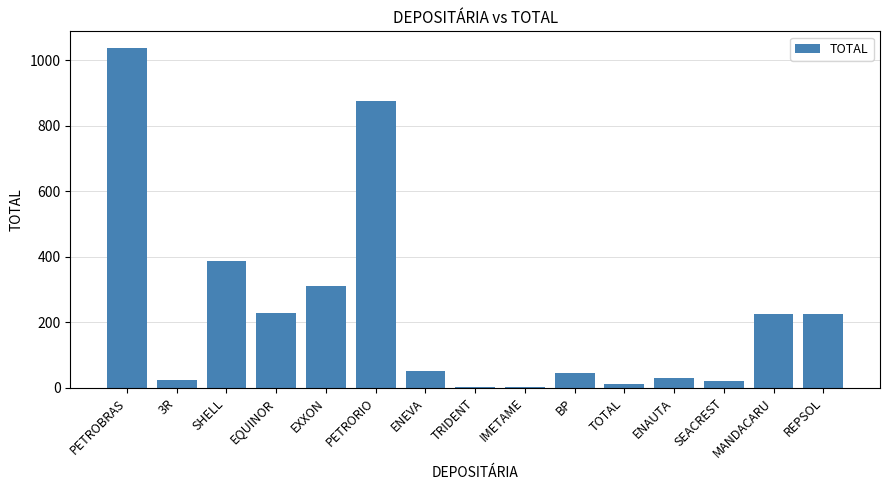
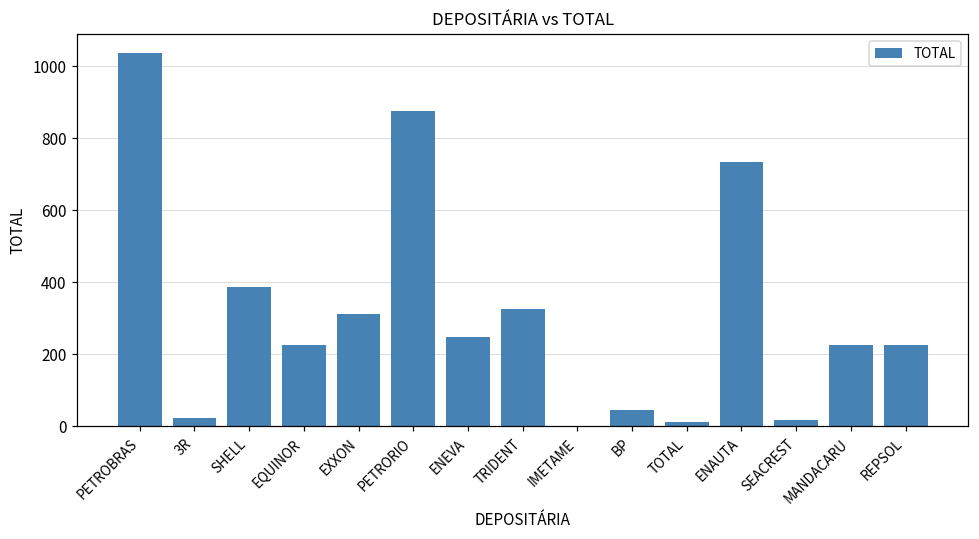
  {
    "PETROBRAS": 1040,
    "3R": 20,
    "SHELL": 390,
    "EQUINOR": 230,
    "EXXON": 310,
    "PETRORIO": 880,
-   "ENEVA": 50,
-   "TRIDENT": 0,
+   "ENEVA": 250,
+   "TRIDENT": 330,
    "BP": 50,
    "TOTAL": 10,
-   "ENAUTA": 30,
+   "ENAUTA": 730,
    "SEACREST": 20,
    "MANDACARU": 230,
    "REPSOL": 230
  }
